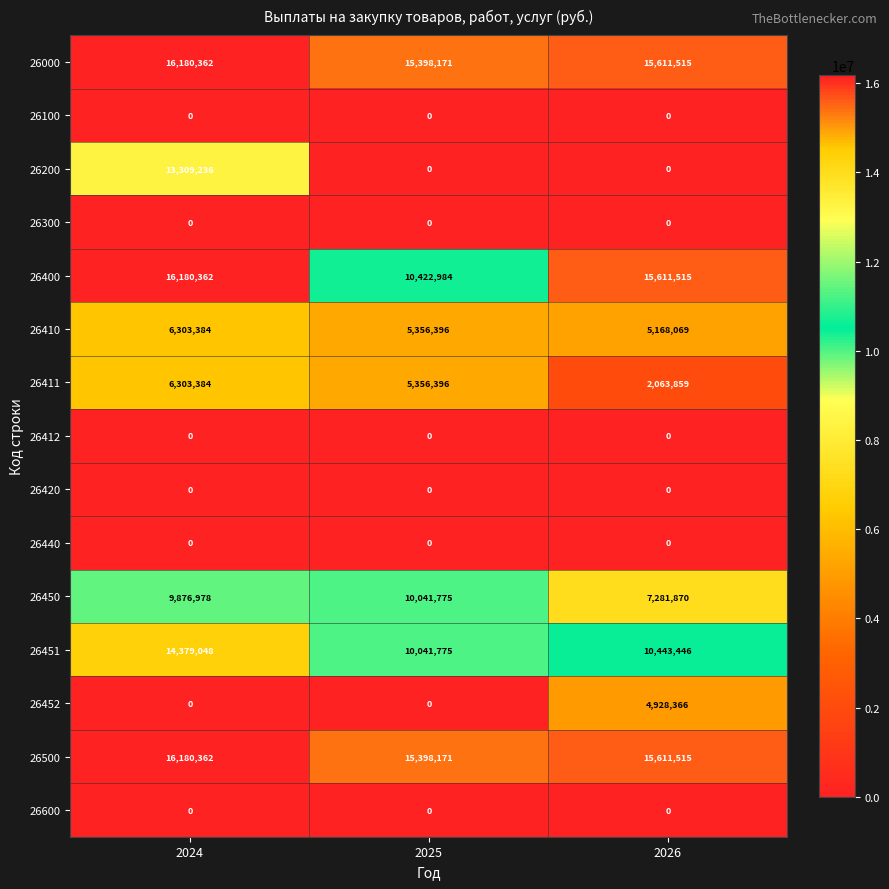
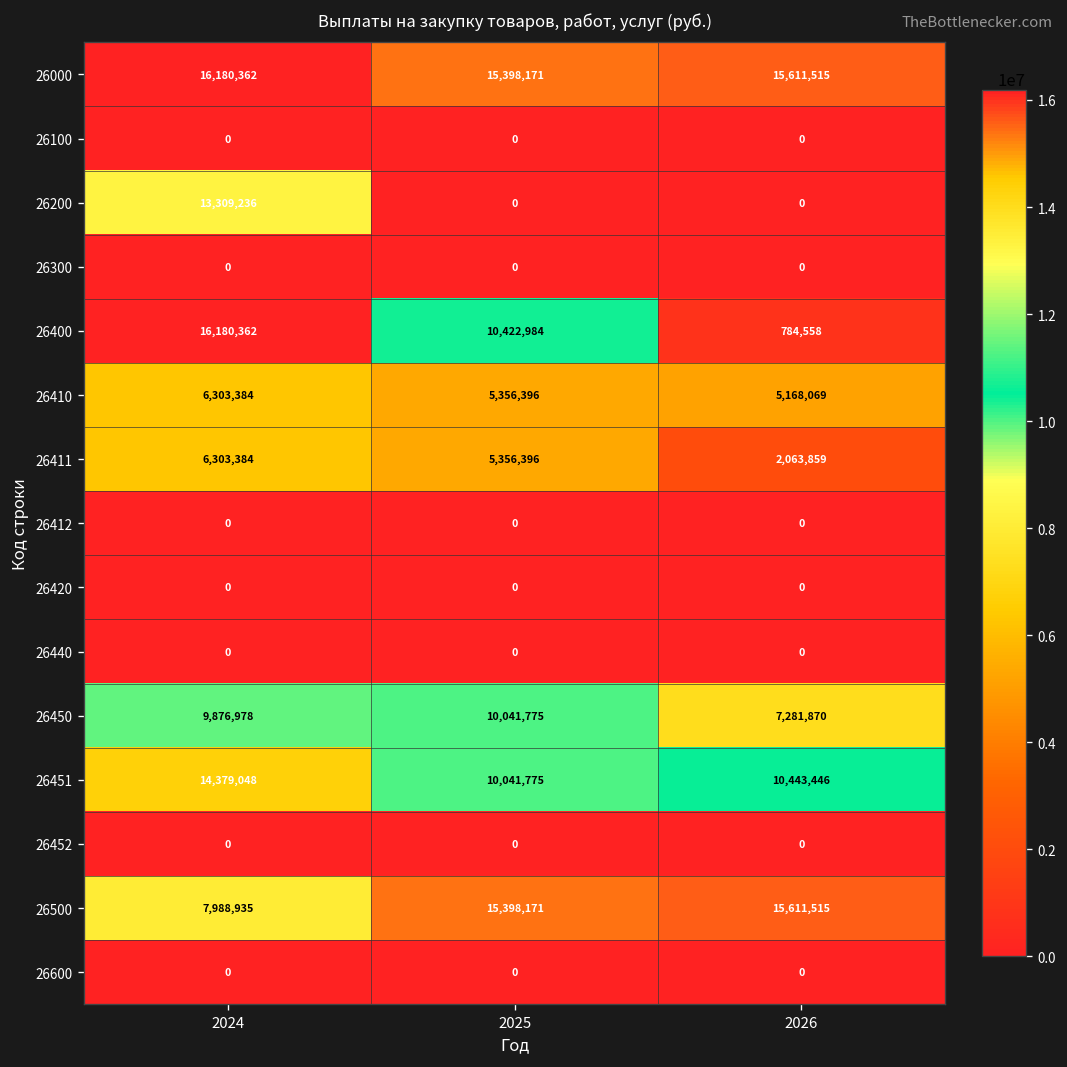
  {
    "26000": {
      "2024": "16,180,362",
      "2025": "15,398,171",
      "2026": "15,611,515"
    },
    "26100": {
      "2024": "0",
      "2025": "0",
      "2026": "0"
    },
    "26200": {
      "2024": "13,309,236",
      "2025": "0",
      "2026": "0"
    },
    "26300": {
      "2024": "0",
      "2025": "0",
      "2026": "0"
    },
    "26400": {
      "2024": "16,180,362",
      "2025": "10,422,984",
-     "2026": "15,611,515"
+     "2026": "784,558"
    },
    "26410": {
      "2024": "6,303,384",
      "2025": "5,356,396",
      "2026": "5,168,069"
    },
    "26411": {
      "2024": "6,303,384",
      "2025": "5,356,396",
      "2026": "2,063,859"
    },
    "26412": {
      "2024": "0",
      "2025": "0",
      "2026": "0"
    },
    "26420": {
      "2024": "0",
      "2025": "0",
      "2026": "0"
    },
    "26440": {
      "2024": "0",
      "2025": "0",
      "2026": "0"
    },
    "26450": {
      "2024": "9,876,978",
      "2025": "10,041,775",
      "2026": "7,281,870"
    },
    "26451": {
      "2024": "14,379,048",
      "2025": "10,041,775",
      "2026": "10,443,446"
    },
    "26452": {
      "2024": "0",
      "2025": "0",
-     "2026": "4,928,366"
+     "2026": "0"
    },
    "26500": {
-     "2024": "16,180,362",
+     "2024": "7,988,935",
      "2025": "15,398,171",
      "2026": "15,611,515"
    },
    "26600": {
      "2024": "0",
      "2025": "0",
      "2026": "0"
    }
  }
